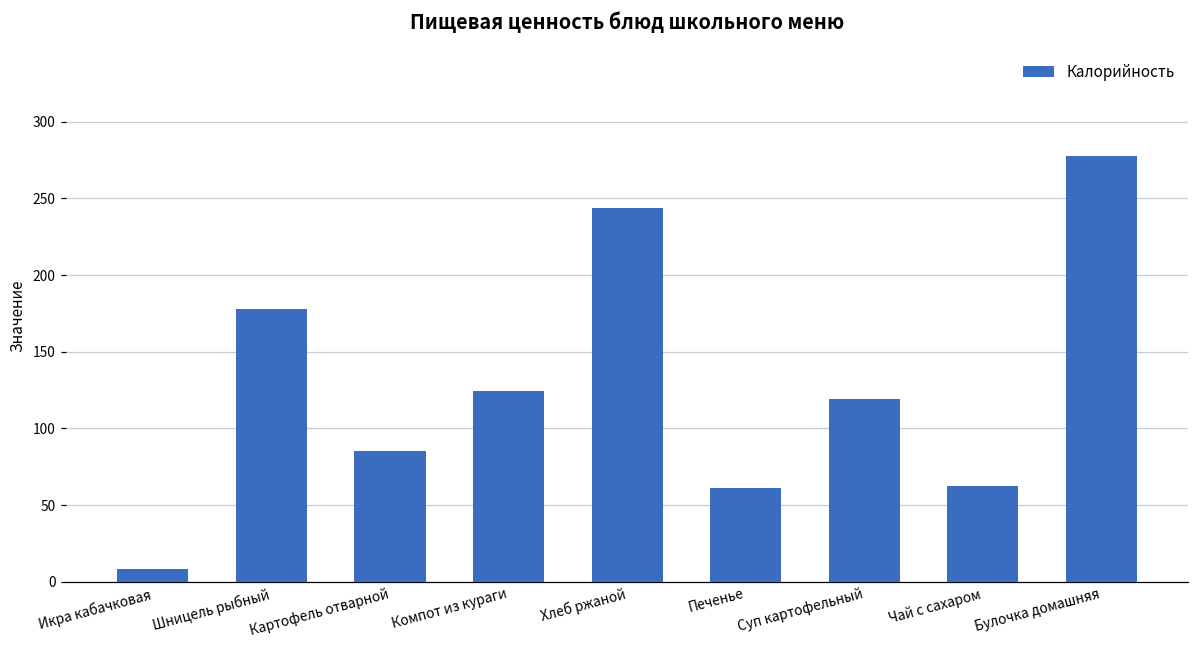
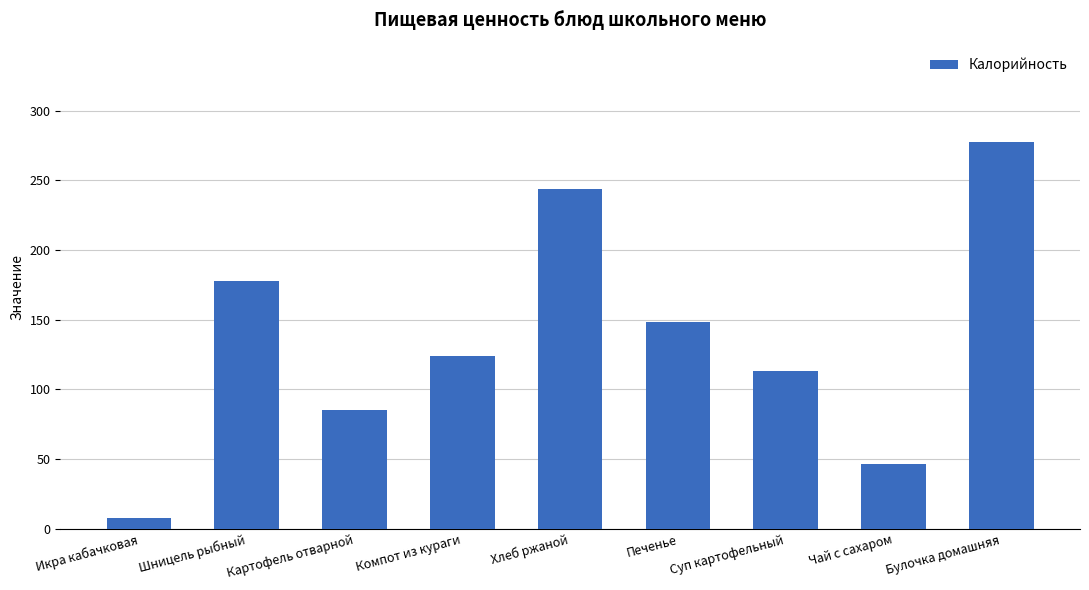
  {
    "Икра кабачковая": 8,
    "Шницель рыбный": 178,
    "Картофель отварной": 85,
    "Компот из кураги": 124,
    "Хлеб ржаной": 244,
-   "Печенье": 61,
-   "Суп картофельный": 119,
-   "Чай с сахаром": 62,
+   "Печенье": 148,
+   "Суп картофельный": 113,
+   "Чай с сахаром": 47,
    "Булочка домашняя": 278
  }
